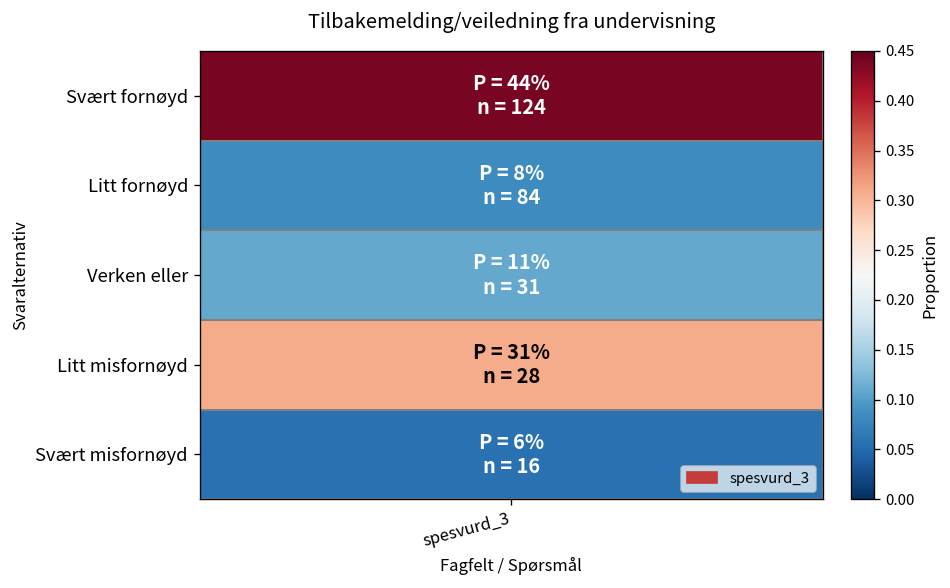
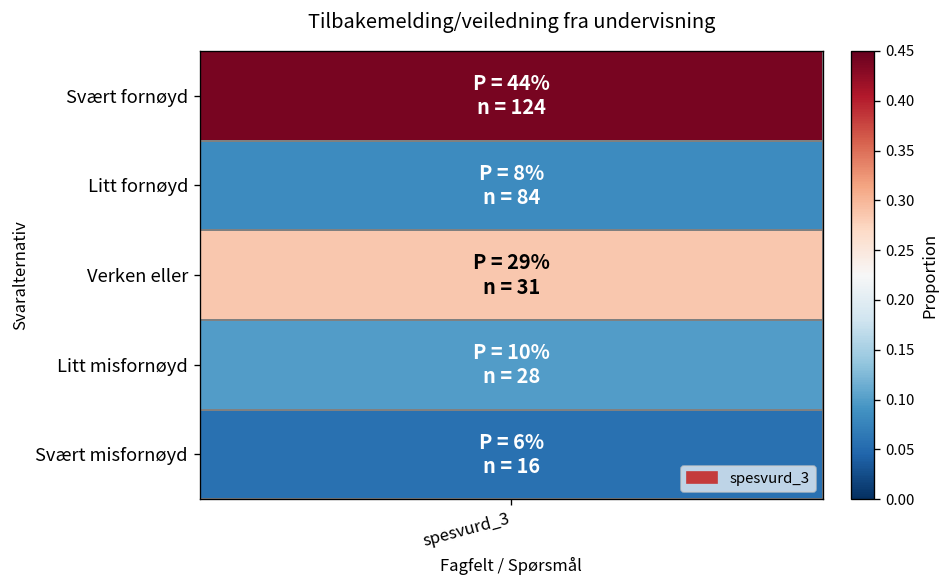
  {
    "Verken eller": {
-     "spesvurd_3": "11%"
+     "spesvurd_3": "29%"
    },
    "Litt misfornøyd": {
-     "spesvurd_3": "31%"
+     "spesvurd_3": "10%"
    }
  }
